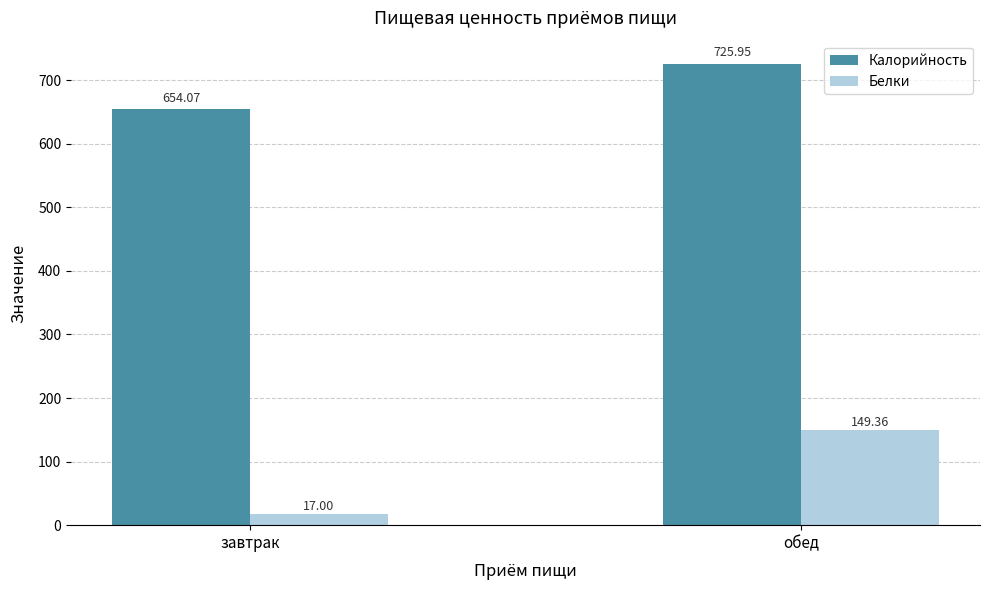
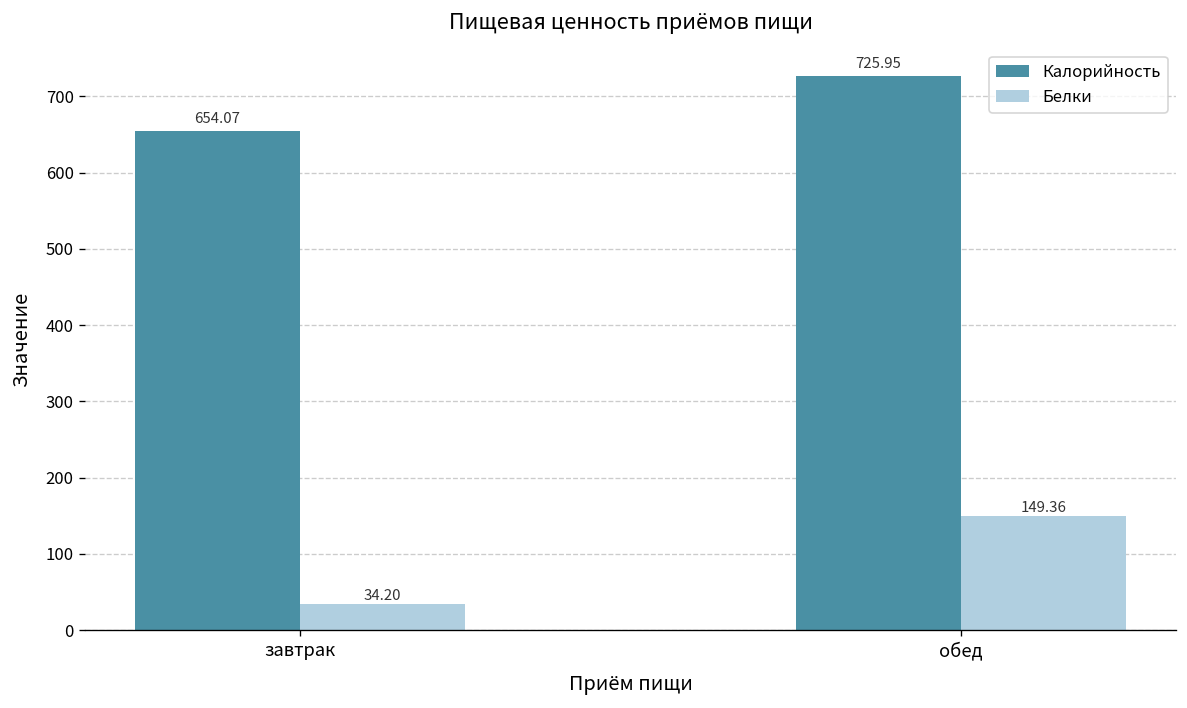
  {
    "Калорийность": {
      "завтрак": 654.07,
      "обед": 725.95
    },
    "Белки": {
-     "завтрак": 17.00,
+     "завтрак": 34.20,
      "обед": 149.36
    }
  }
